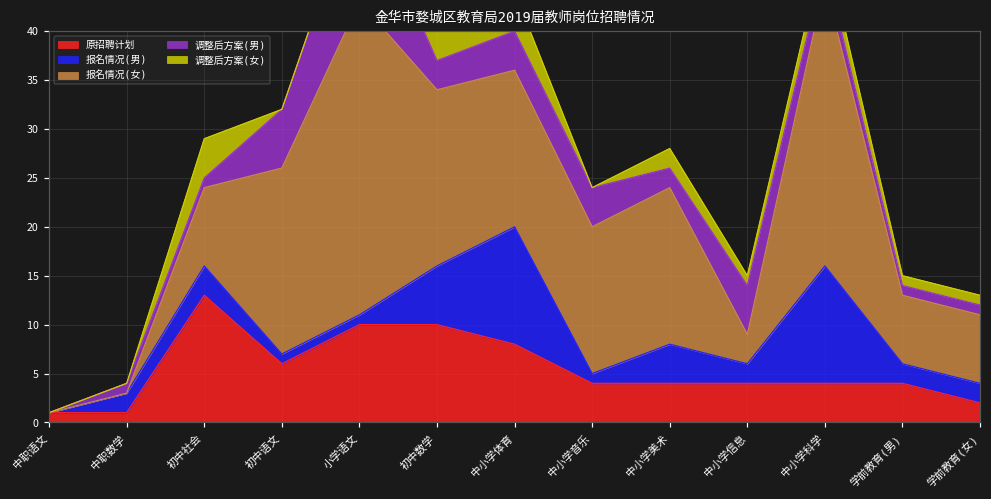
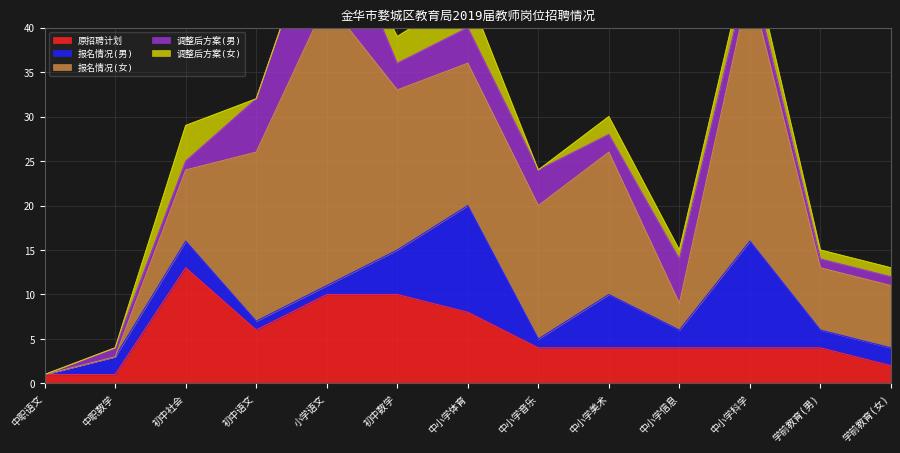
  {
    "原招聘计划": {
      "中职数学": 1,
      "初中社会": 13,
      "初中语文": 6,
      "小学语文": 10,
      "初中数学": 10,
      "中小学体育": 8,
      "中小学音乐": 4,
      "中小学美术": 4,
      "中小学信息": 4,
      "中小学科学": 4,
      "学前教育(男)": 4,
      "学前教育(女)": 2
    },
    "报名情况(男)": {
      "初中社会": 3,
      "初中语文": 1,
      "小学语文": 1,
-     "初中数学": 6,
+     "初中数学": 5,
      "中小学体育": 12,
      "中小学音乐": 1,
-     "中小学美术": 4,
+     "中小学美术": 6,
      "中小学信息": 2,
      "中小学科学": 12,
      "学前教育(男)": 2,
      "学前教育(女)": 2
    },
    "报名情况(女)": {
      "初中社会": 8,
      "初中语文": 19,
      "初中数学": 18,
      "中小学体育": 16,
      "中小学音乐": 15,
      "中小学美术": 16,
      "中小学信息": 3,
      "学前教育(男)": 7,
      "学前教育(女)": 7
    },
    "调整后方案(男)": {
      "初中社会": 1,
      "初中数学": 3,
      "中小学体育": 4,
      "中小学美术": 2,
      "中小学信息": 5,
      "学前教育(男)": 1,
      "学前教育(女)": 1
    },
    "调整后方案(女)": {
      "初中社会": 4,
      "初中数学": 3,
      "中小学美术": 2,
      "中小学信息": 1,
      "学前教育(男)": 1,
      "学前教育(女)": 1
    }
  }
